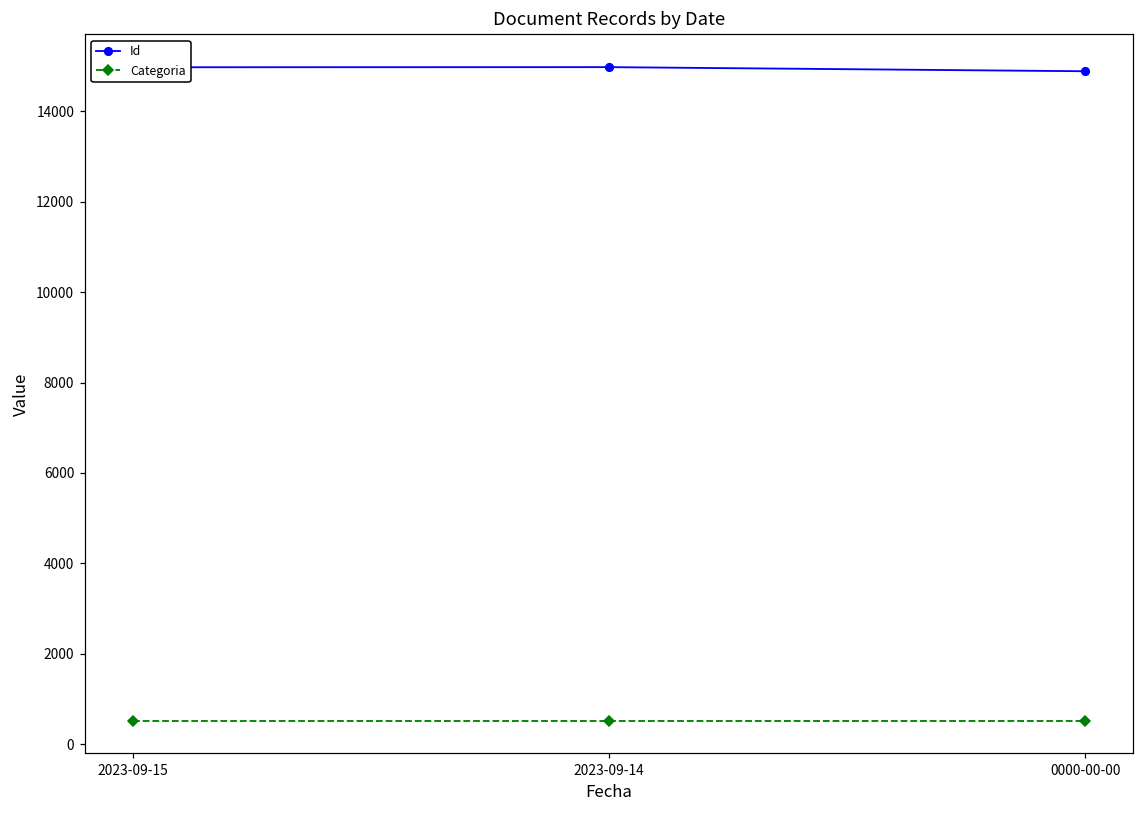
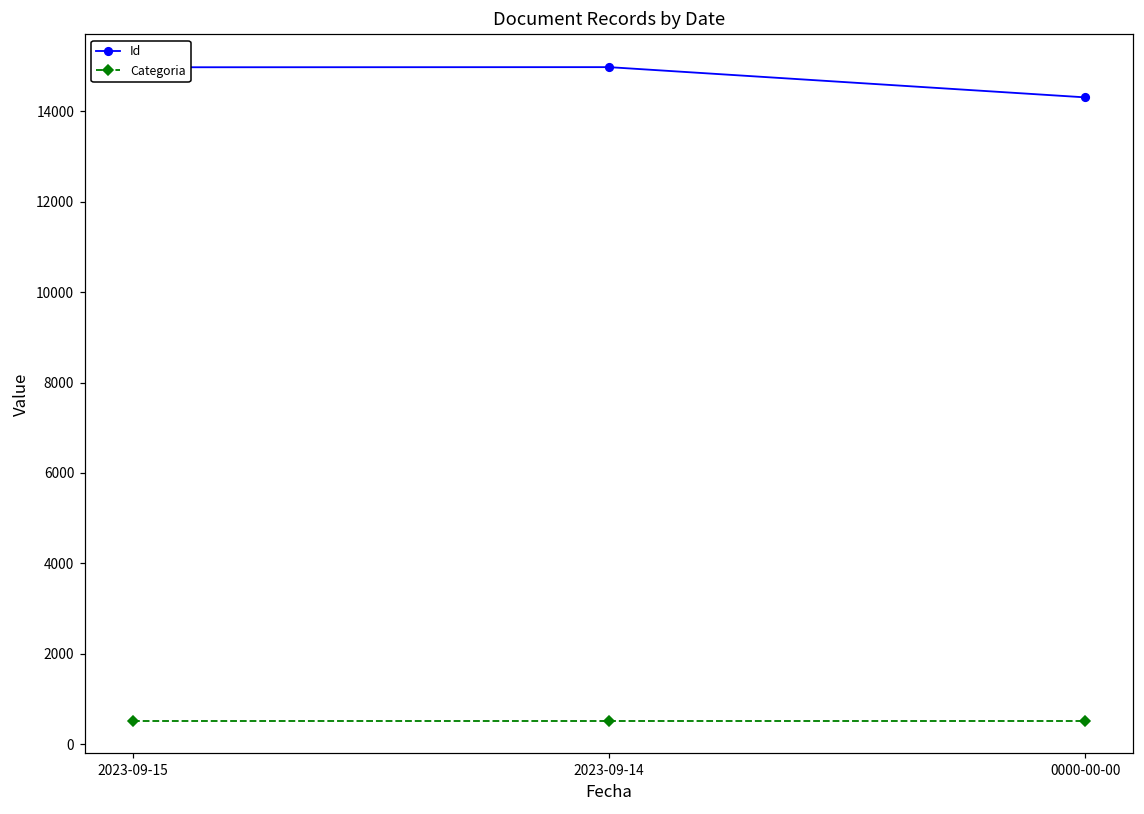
  {
    "Id": {
      "2023-09-14": 15000,
-     "0000-00-00": 14900
+     "0000-00-00": 14300
    },
    "Categoria": {
      "2023-09-15": 500,
      "2023-09-14": 500,
      "0000-00-00": 500
    }
  }
